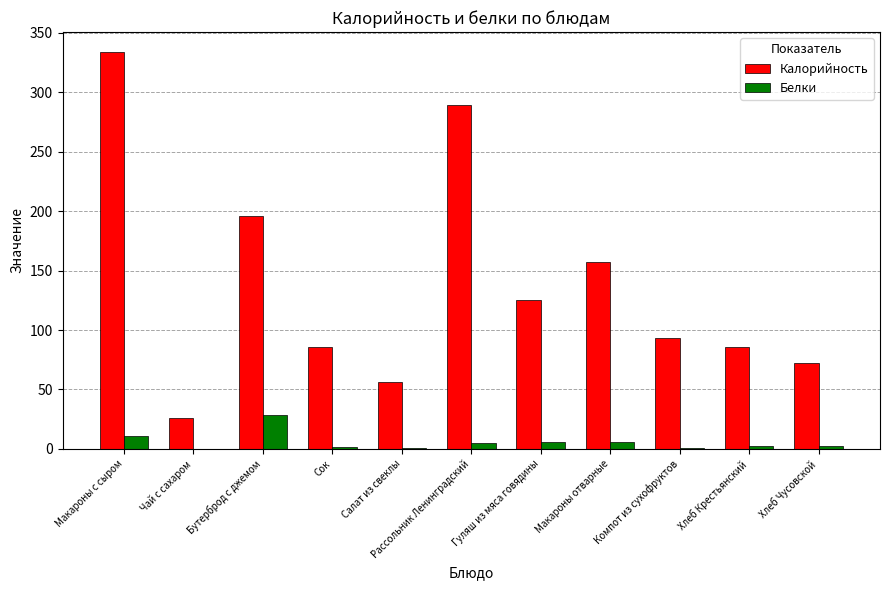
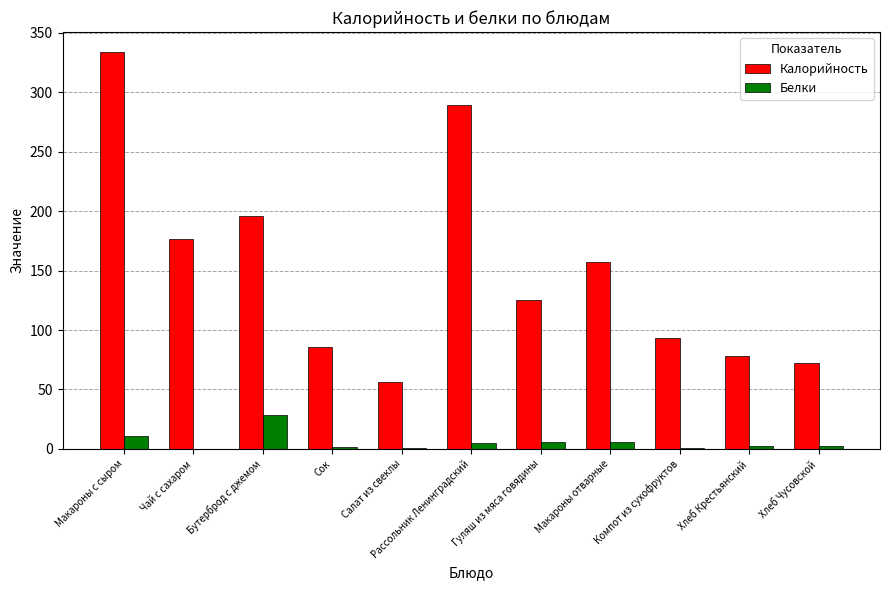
  {
    "Калорийность": {
      "Макароны с сыром": 334,
-     "Чай с сахаром": 26,
+     "Чай с сахаром": 177,
      "Бутерброд с джемом": 196,
      "Сок": 85,
      "Салат из свеклы": 56,
      "Рассольник Ленинградский": 289,
      "Гуляш из мяса говядины": 125,
      "Макароны отварные": 157,
      "Компот из сухофруктов": 93,
-     "Хлеб Крестьянский": 86,
+     "Хлеб Крестьянский": 78,
      "Хлеб Чусовской": 72
    },
    "Белки": {
      "Макароны с сыром": 11,
      "Бутерброд с джемом": 29,
      "Рассольник Ленинградский": 5,
      "Гуляш из мяса говядины": 6,
      "Макароны отварные": 5,
      "Хлеб Крестьянский": 2,
      "Хлеб Чусовской": 3
    }
  }
